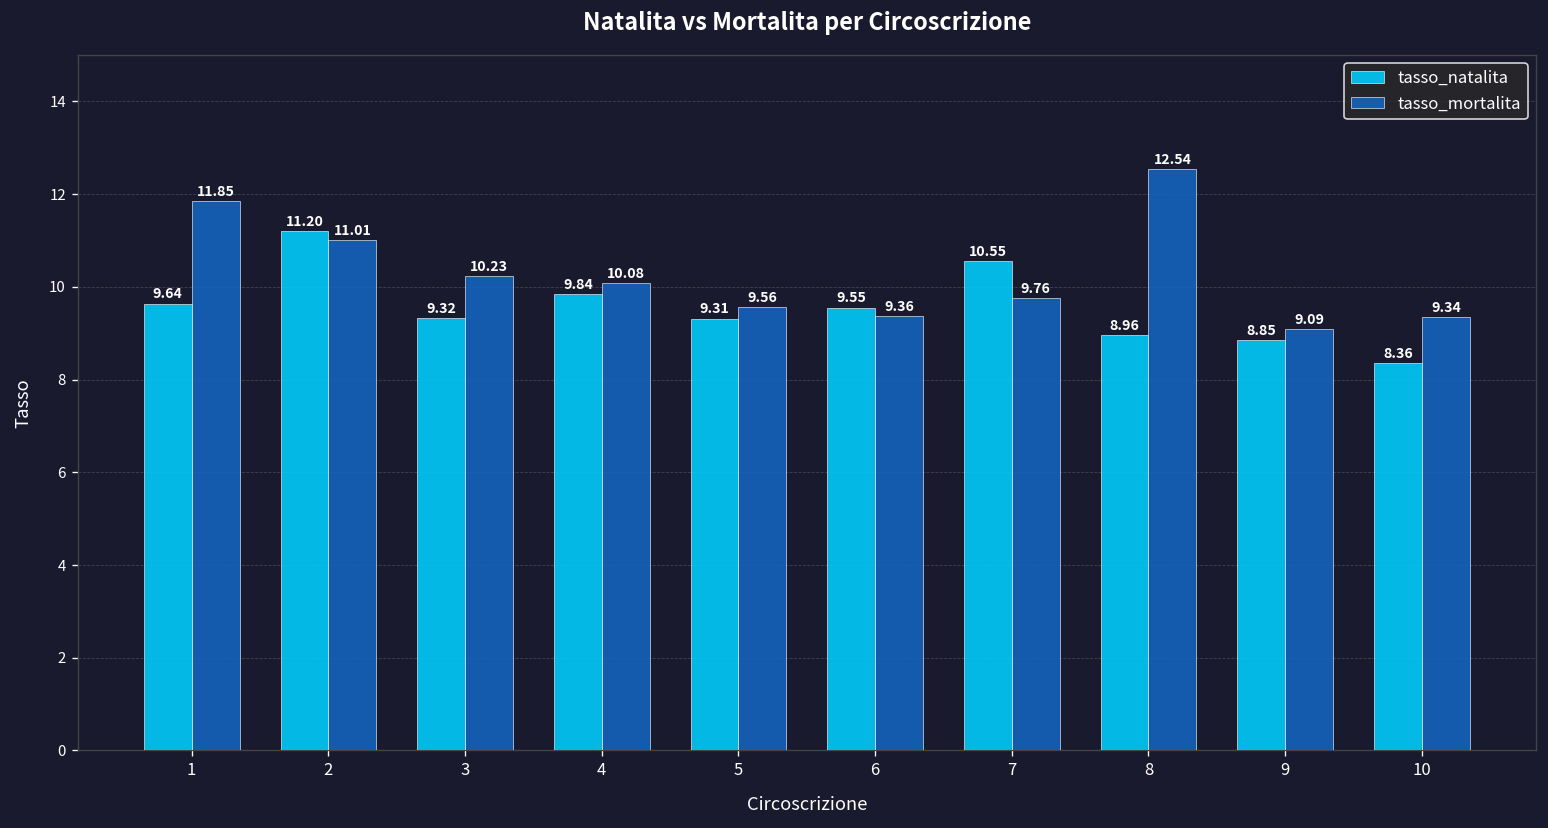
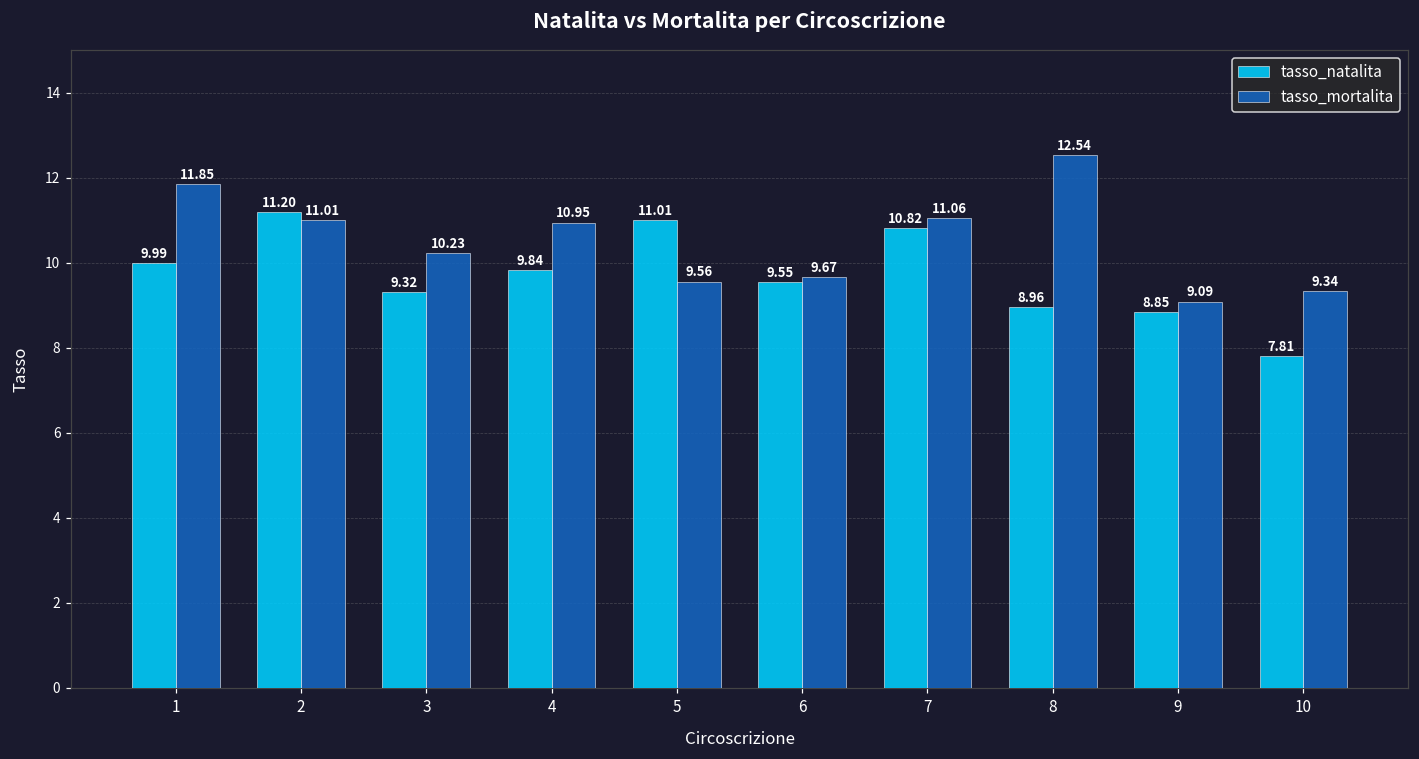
  {
    "tasso_natalita": {
-     "1": 9.64,
+     "1": 9.99,
      "2": 11.20,
      "3": 9.32,
      "4": 9.84,
-     "5": 9.31,
+     "5": 11.01,
      "6": 9.55,
-     "7": 10.55,
+     "7": 10.82,
      "8": 8.96,
      "9": 8.85,
-     "10": 8.36
+     "10": 7.81
    },
    "tasso_mortalita": {
      "1": 11.85,
      "2": 11.01,
      "3": 10.23,
-     "4": 10.08,
+     "4": 10.95,
      "5": 9.56,
-     "6": 9.36,
-     "7": 9.76,
+     "6": 9.67,
+     "7": 11.06,
      "8": 12.54,
      "9": 9.09,
      "10": 9.34
    }
  }
